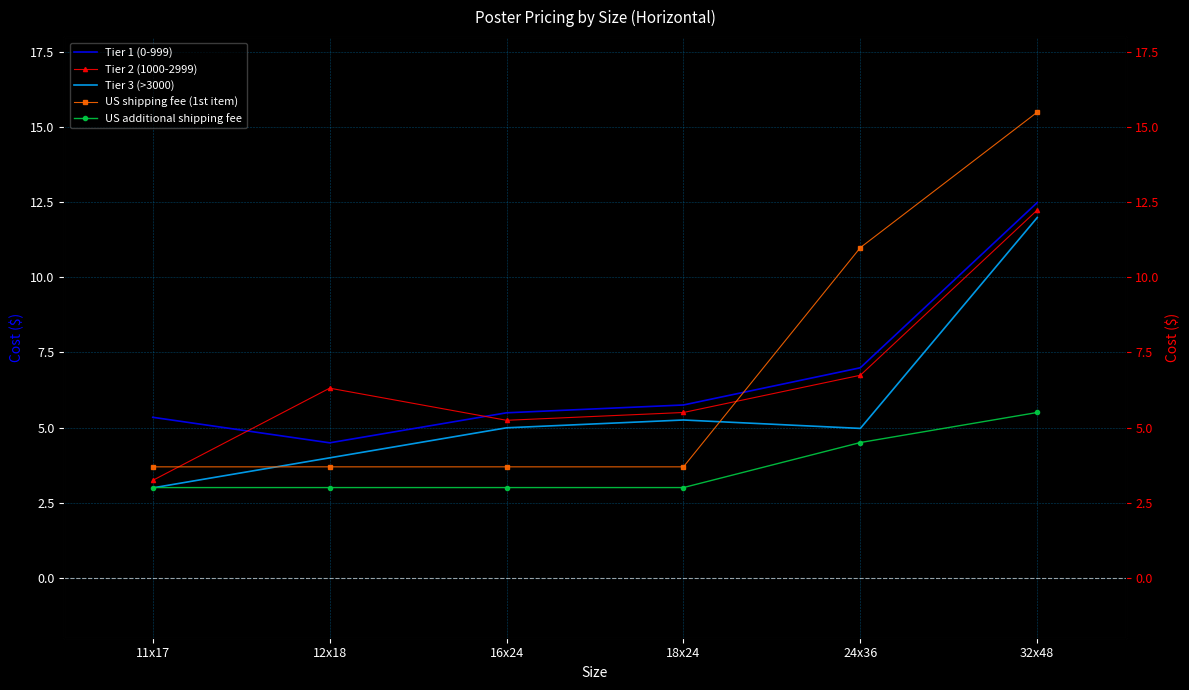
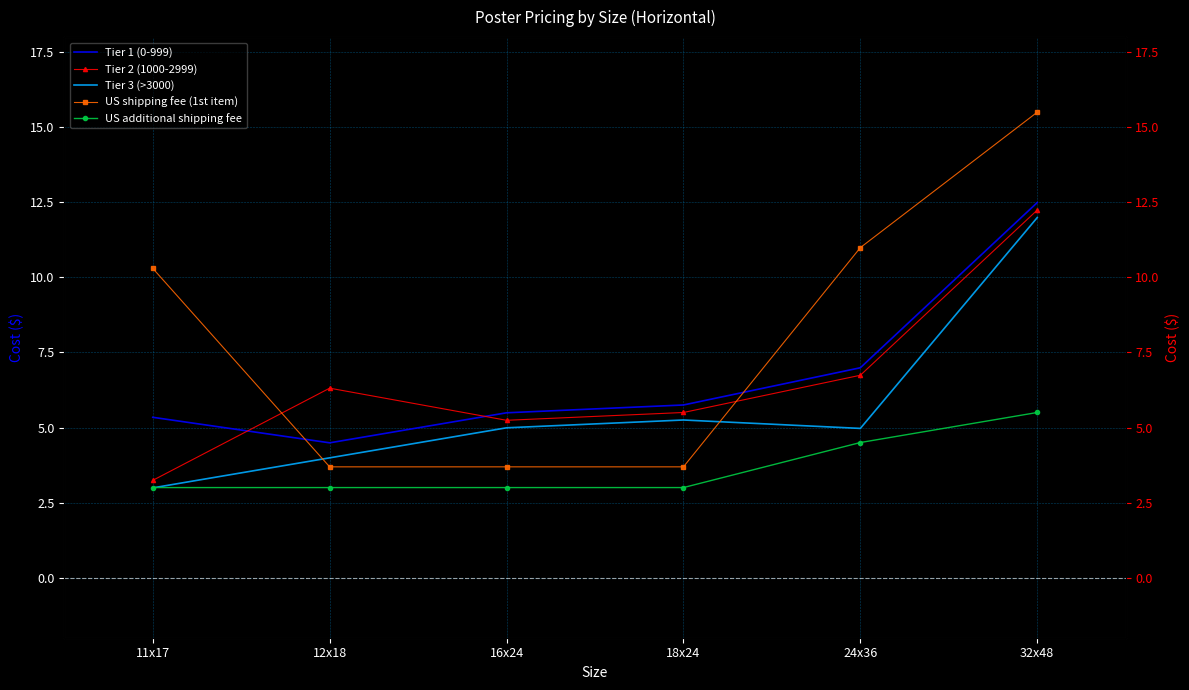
  {
    "Tier 1 (0-999)": {
      "11x17": 5.3,
      "12x18": 4.5,
      "16x24": 5.5,
      "18x24": 5.8,
      "24x36": 7.0,
      "32x48": 12.5
    },
    "Tier 2 (1000-2999)": {
      "11x17": 3.2,
      "12x18": 6.3,
      "16x24": 5.2,
      "18x24": 5.5,
      "24x36": 6.7,
      "32x48": 12.2
    },
    "Tier 3 (>3000)": {
      "12x18": 4.0,
      "16x24": 5.0,
      "18x24": 5.3,
      "24x36": 5.0,
      "32x48": 12.0
    },
    "US shipping fee (1st item)": {
-     "11x17": 3.7,
+     "11x17": 10.3,
      "12x18": 3.7,
      "16x24": 3.7,
      "18x24": 3.7,
      "24x36": 11.0,
      "32x48": 15.5
    },
    "US additional shipping fee": {
      "12x18": 3.0,
      "16x24": 3.0,
      "18x24": 3.0,
      "24x36": 4.5,
      "32x48": 5.5
    }
  }
